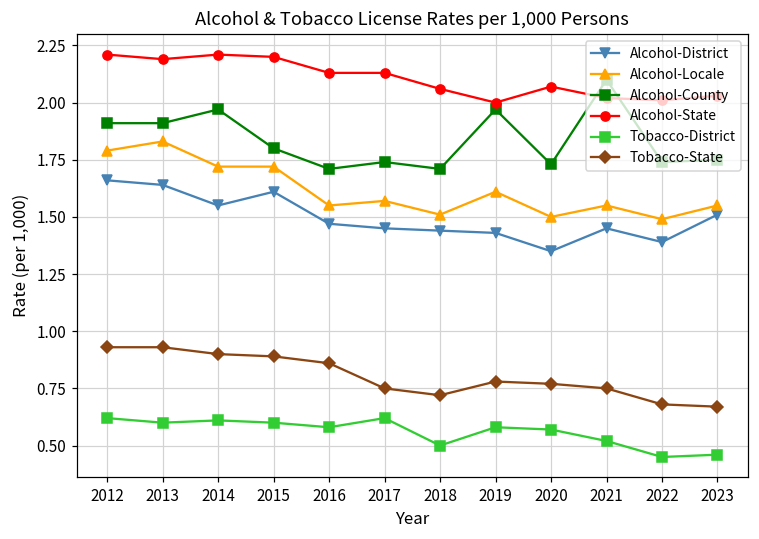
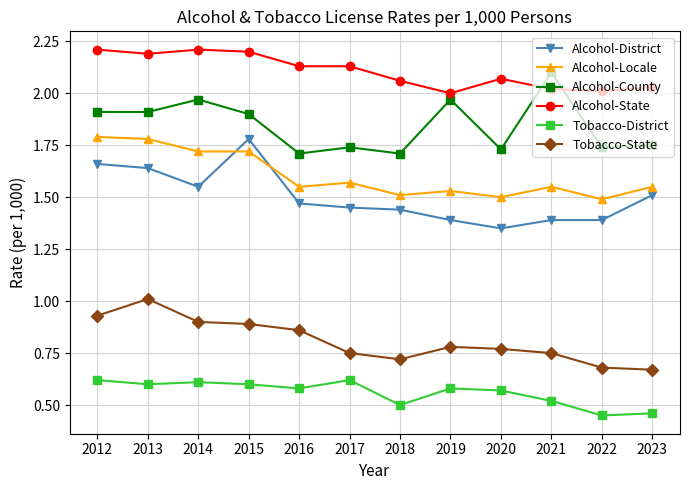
  {
    "Alcohol-District": {
      "2012": 1.66,
      "2013": 1.64,
      "2014": 1.55,
-     "2015": 1.61,
+     "2015": 1.78,
      "2016": 1.47,
      "2017": 1.45,
      "2018": 1.44,
-     "2019": 1.43,
+     "2019": 1.39,
      "2020": 1.35,
-     "2021": 1.45,
+     "2021": 1.39,
      "2022": 1.39,
      "2023": 1.51
    },
    "Alcohol-Locale": {
      "2012": 1.79,
-     "2013": 1.83,
+     "2013": 1.78,
      "2014": 1.72,
      "2015": 1.72,
      "2016": 1.55,
      "2017": 1.57,
      "2018": 1.51,
-     "2019": 1.61,
+     "2019": 1.53,
      "2020": 1.50,
      "2021": 1.55,
      "2022": 1.49,
      "2023": 1.55
    },
    "Alcohol-County": {
      "2012": 1.9,
      "2013": 1.9,
      "2014": 1.97,
-     "2015": 1.8,
+     "2015": 1.9,
      "2016": 1.7,
      "2017": 1.74,
      "2018": 1.7,
      "2019": 1.97,
      "2020": 1.73
    },
    "Alcohol-State": {
      "2012": 2.21,
      "2013": 2.19,
      "2014": 2.21,
      "2015": 2.20,
      "2016": 2.13,
      "2017": 2.13,
      "2018": 2.06,
      "2019": 2.00,
      "2020": 2.07
    },
    "Tobacco-District": {
      "2012": 0.62,
      "2013": 0.60,
      "2014": 0.61,
      "2015": 0.60,
      "2016": 0.58,
      "2017": 0.62,
      "2018": 0.50,
      "2019": 0.58,
      "2020": 0.57,
      "2021": 0.52,
      "2022": 0.45,
      "2023": 0.46
    },
    "Tobacco-State": {
      "2012": 0.93,
-     "2013": 0.93,
+     "2013": 1.01,
      "2014": 0.90,
      "2015": 0.89,
      "2016": 0.86,
      "2017": 0.75,
      "2018": 0.72,
      "2019": 0.78,
      "2020": 0.77,
      "2021": 0.75,
      "2022": 0.68,
      "2023": 0.67
    }
  }
